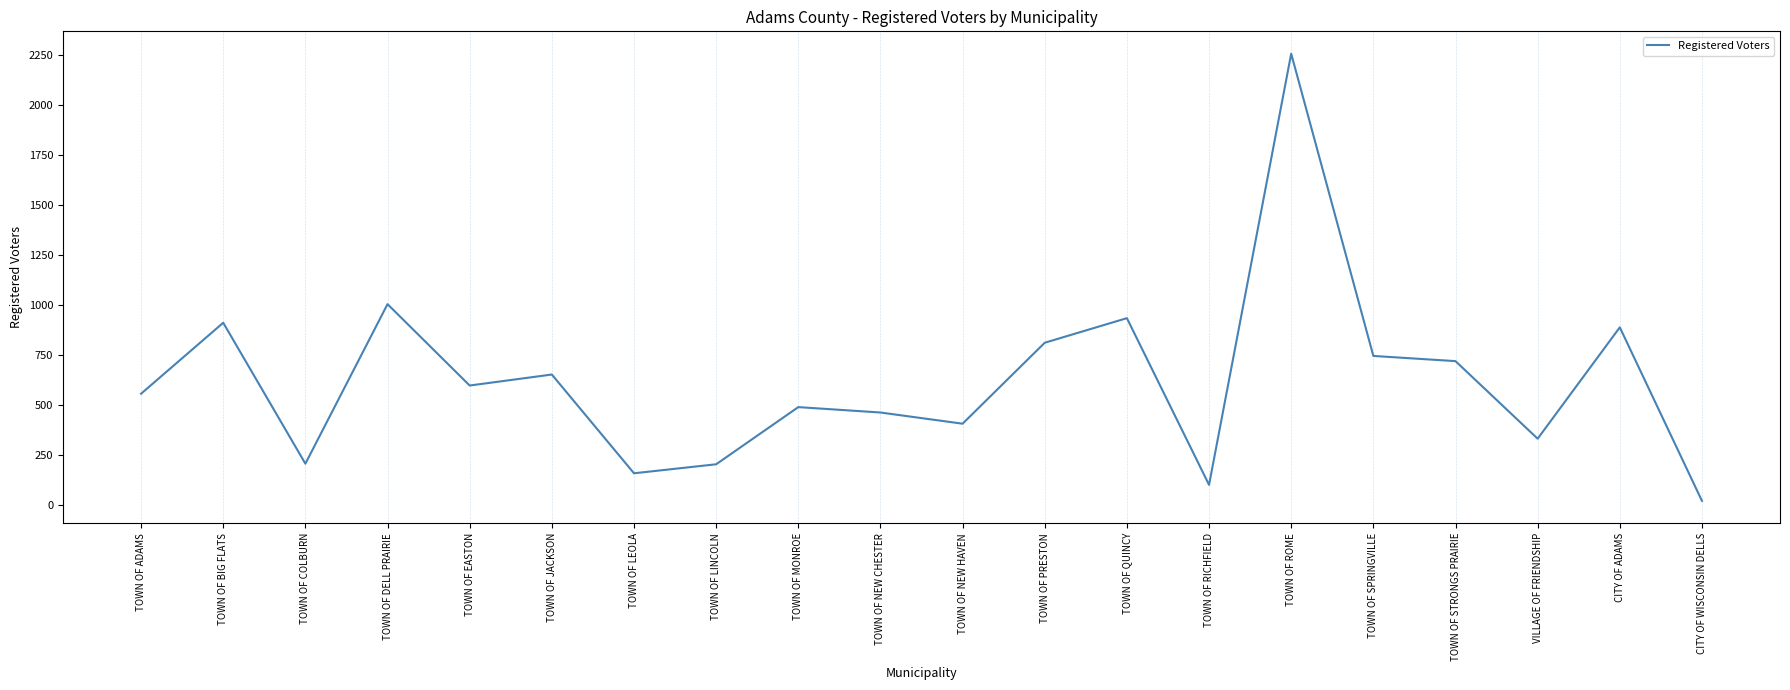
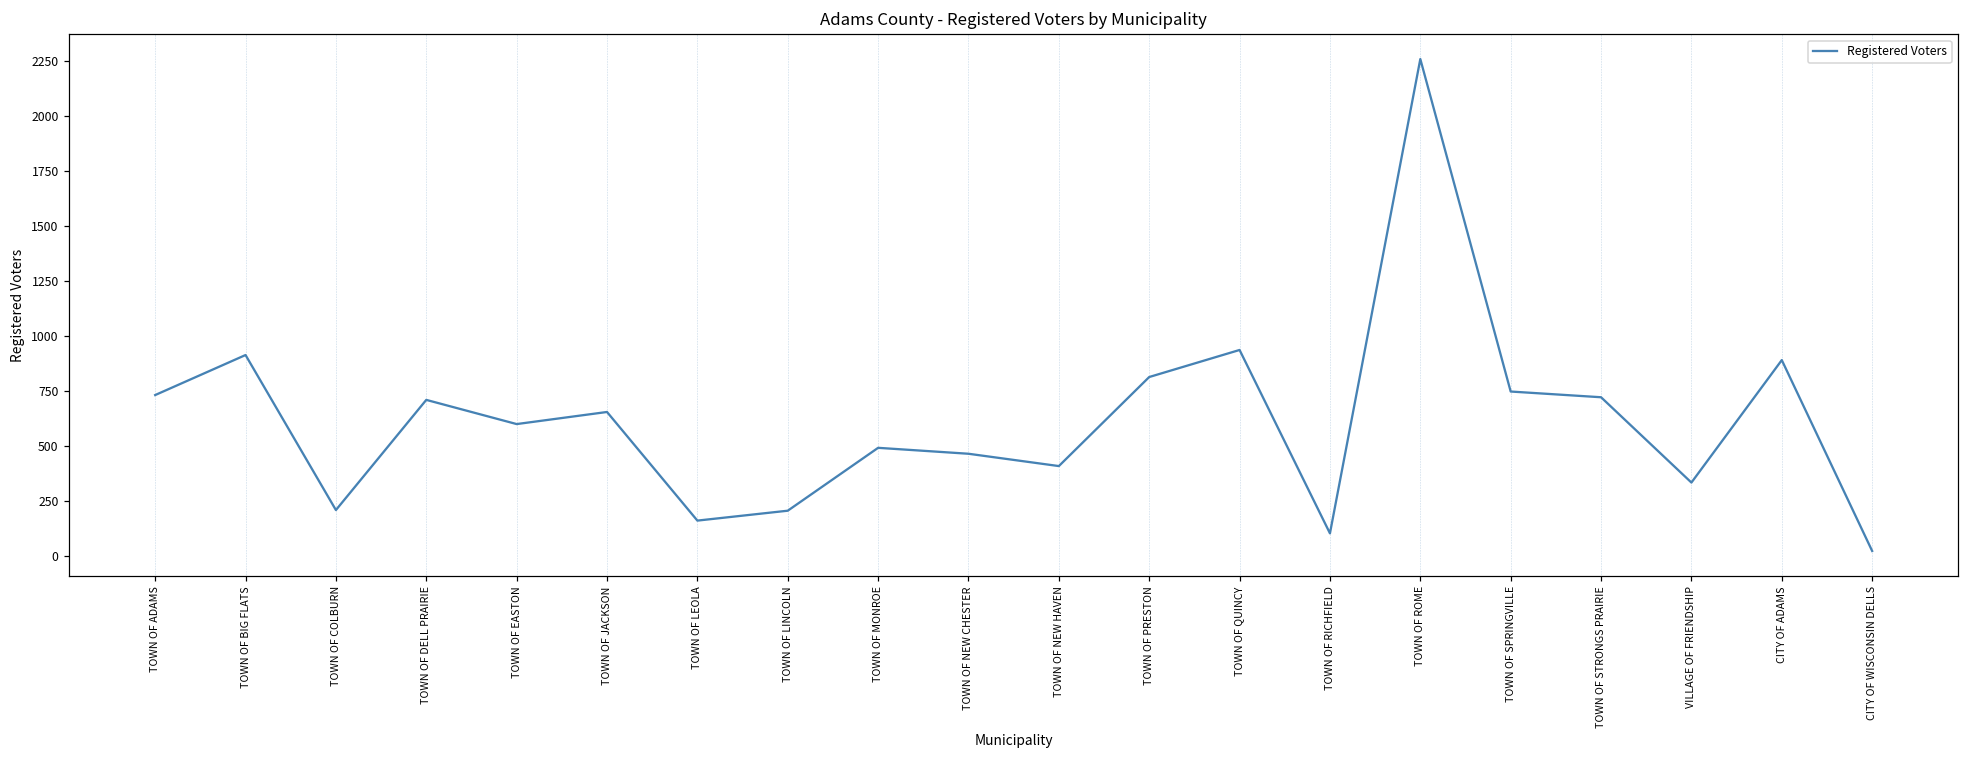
  {
-   "TOWN OF ADAMS": 560,
+   "TOWN OF ADAMS": 730,
    "TOWN OF BIG FLATS": 910,
    "TOWN OF COLBURN": 210,
-   "TOWN OF DELL PRAIRIE": 1010,
+   "TOWN OF DELL PRAIRIE": 710,
    "TOWN OF EASTON": 600,
    "TOWN OF JACKSON": 650,
    "TOWN OF LEOLA": 160,
    "TOWN OF LINCOLN": 210,
    "TOWN OF MONROE": 490,
    "TOWN OF NEW CHESTER": 460,
    "TOWN OF NEW HAVEN": 410,
    "TOWN OF PRESTON": 810,
    "TOWN OF QUINCY": 940,
    "TOWN OF RICHFIELD": 100,
    "TOWN OF ROME": 2260,
    "TOWN OF SPRINGVILLE": 750,
    "TOWN OF STRONGS PRAIRIE": 720,
    "VILLAGE OF FRIENDSHIP": 330,
    "CITY OF ADAMS": 890,
    "CITY OF WISCONSIN DELLS": 20
  }
